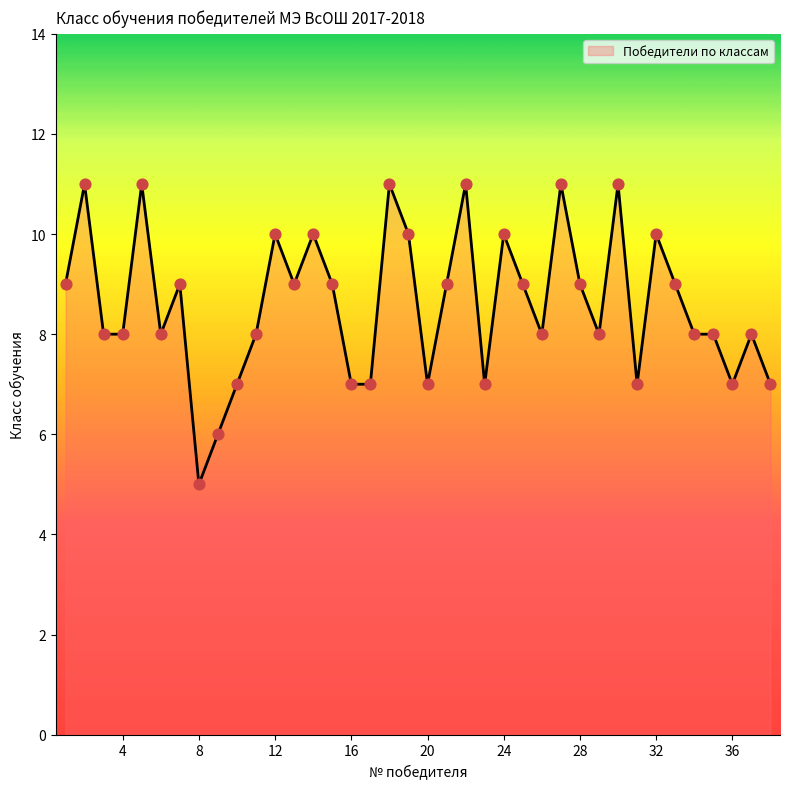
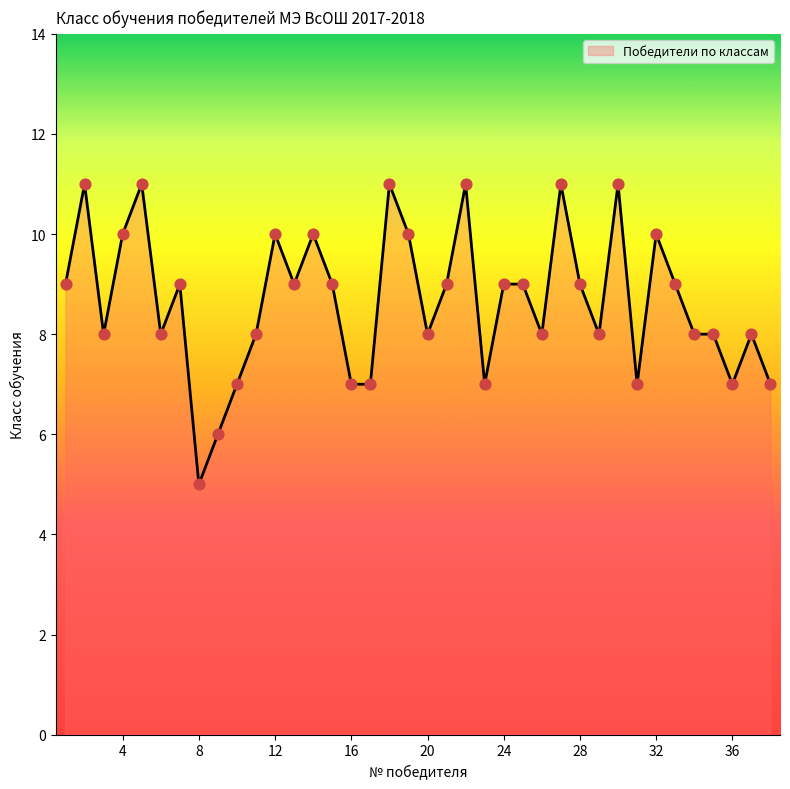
  {
-   "4": 8,
+   "4": 10,
    "8": 5,
    "12": 10,
    "16": 7,
-   "20": 7,
-   "24": 10,
+   "20": 8,
+   "24": 9,
    "28": 9,
    "32": 10,
    "36": 7
  }
